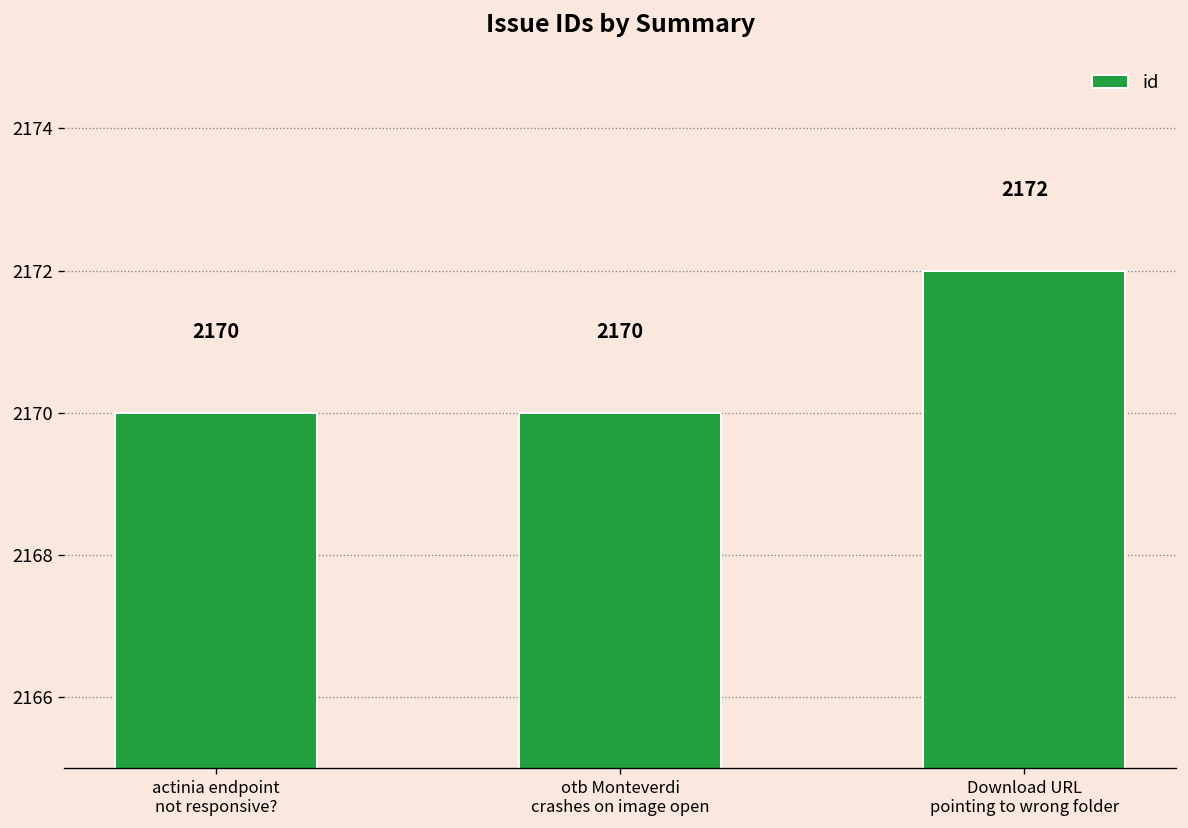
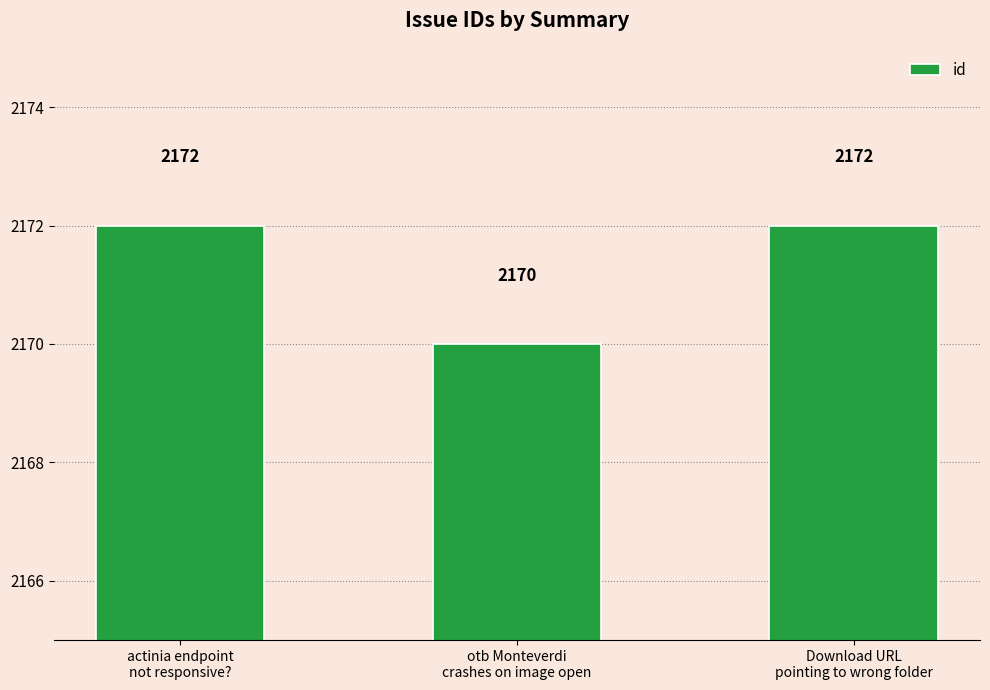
  {
-   "actinia endpoint not responsive?": 2170
+   "actinia endpoint not responsive?": 2172
  }
